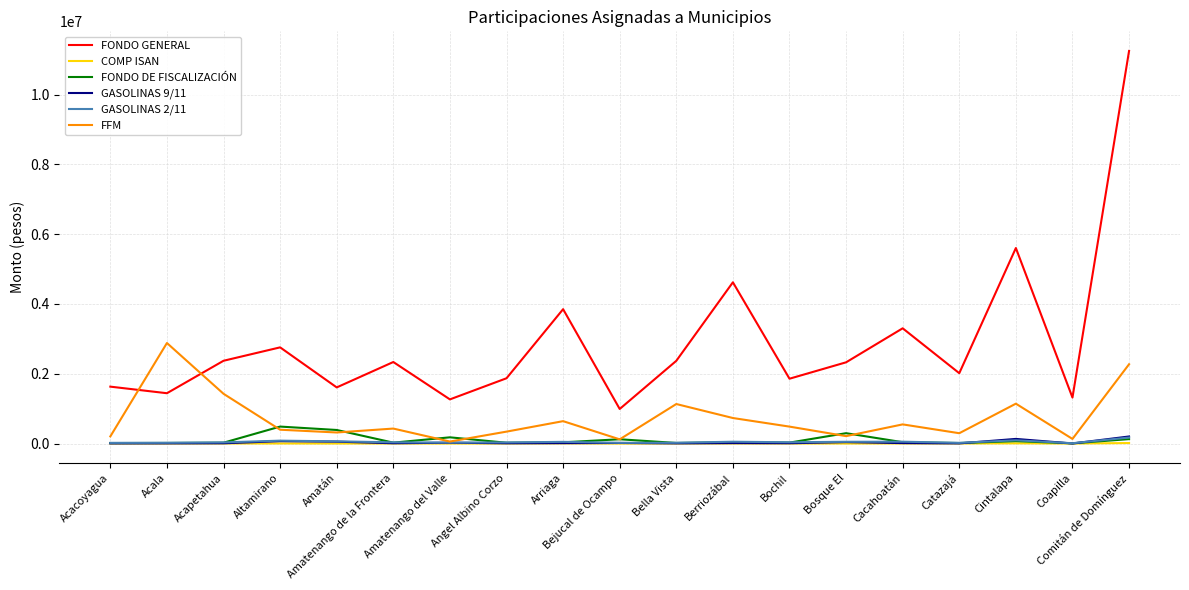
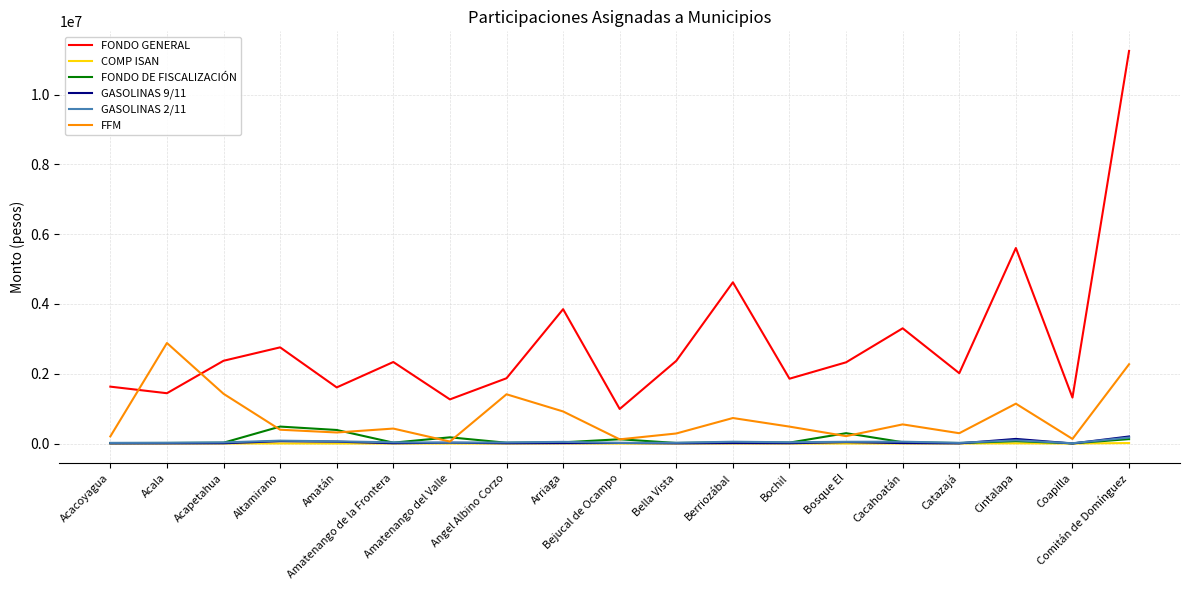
  {
    "FONDO GENERAL": {
      "Acacoyagua": 1600000,
      "Acala": 1400000,
      "Acapetahua": 2400000,
      "Altamirano": 2800000,
      "Amatán": 1600000,
      "Amatenango de la Frontera": 2300000,
      "Amatenango del Valle": 1300000,
      "Angel Albino Corzo": 1900000,
      "Arriaga": 3900000,
      "Bejucal de Ocampo": 1000000,
      "Bella Vista": 2400000,
      "Berriozábal": 4600000,
      "Bochil": 1900000,
      "Bosque El": 2300000,
      "Cacahoatán": 3300000,
      "Catazajá": 2000000,
      "Cintalapa": 5600000,
      "Coapilla": 1300000,
      "Comitán de Domínguez": 11300000
    },
    "COMP ISAN": {
      "Comitán de Domínguez": 0
    },
    "FONDO DE FISCALIZACIÓN": {
      "Altamirano": 500000,
      "Amatenango del Valle": 200000,
      "Bosque El": 300000
    },
    "FFM": {
      "Acacoyagua": 200000,
      "Acala": 2900000,
      "Acapetahua": 1400000,
      "Altamirano": 400000,
      "Amatenango de la Frontera": 400000,
-     "Angel Albino Corzo": 300000,
-     "Arriaga": 600000,
-     "Bella Vista": 1100000,
+     "Angel Albino Corzo": 1400000,
+     "Arriaga": 900000,
+     "Bella Vista": 300000,
      "Berriozábal": 700000,
      "Bochil": 500000,
      "Bosque El": 200000,
      "Cacahoatán": 500000,
      "Catazajá": 300000,
      "Cintalapa": 1100000,
      "Coapilla": 100000,
      "Comitán de Domínguez": 2300000
    }
  }
